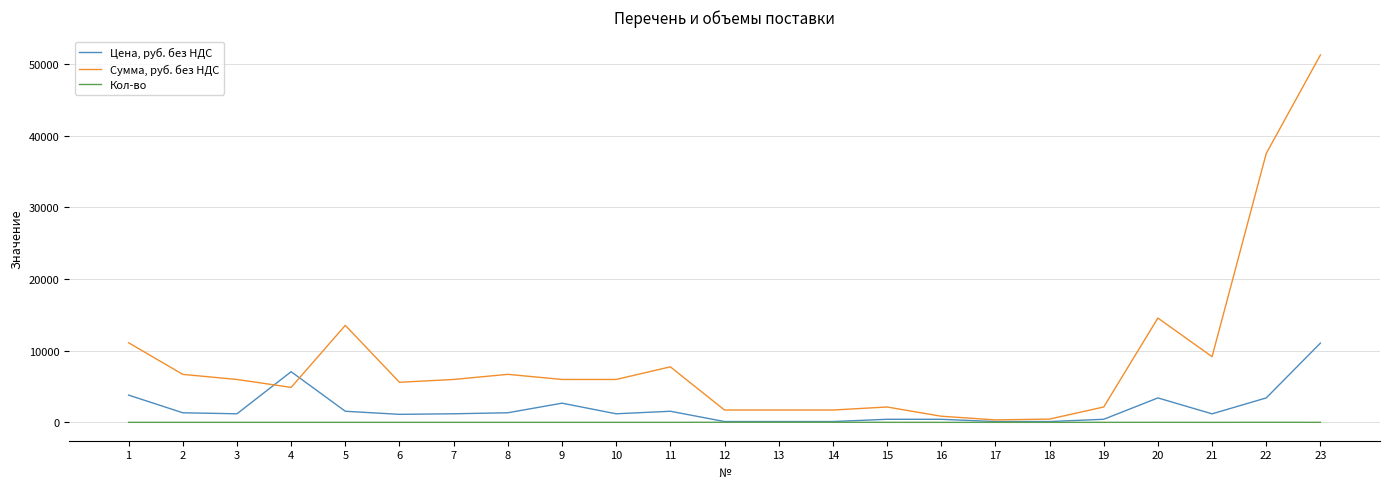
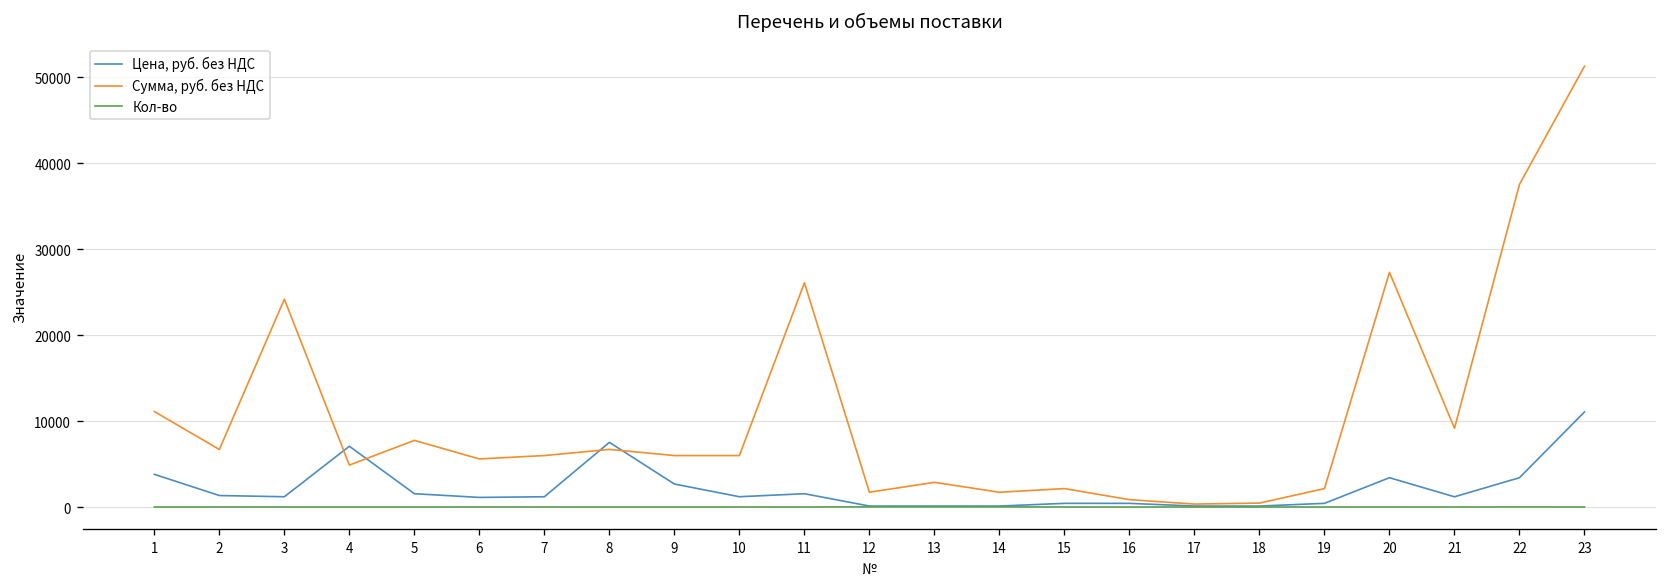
  {
    "Цена, руб. без НДС": {
      "1": 4000,
      "2": 1000,
      "3": 1000,
      "4": 7000,
      "5": 2000,
      "6": 1000,
      "7": 1000,
-     "8": 1000,
+     "8": 8000,
      "9": 3000,
      "10": 1000,
      "11": 2000,
      "15": 0,
      "16": 0,
      "19": 0,
      "20": 3000,
      "21": 1000,
      "22": 3000,
      "23": 11000
    },
    "Сумма, руб. без НДС": {
      "1": 11000,
      "2": 7000,
-     "3": 6000,
+     "3": 24000,
      "4": 5000,
-     "5": 14000,
+     "5": 8000,
      "6": 6000,
      "7": 6000,
      "8": 7000,
      "9": 6000,
      "10": 6000,
-     "11": 8000,
+     "11": 26000,
      "12": 2000,
-     "13": 2000,
+     "13": 3000,
      "14": 2000,
      "15": 2000,
      "16": 1000,
      "19": 2000,
-     "20": 15000,
+     "20": 27000,
      "21": 9000,
      "22": 38000,
      "23": 51000
    },
    "Кол-во": {
      "1": 0,
      "2": 0,
      "3": 0,
      "4": 0,
      "5": 0,
      "6": 0,
      "7": 0,
      "8": 0,
      "9": 0,
      "10": 0,
      "11": 0,
      "15": 0,
      "16": 0,
      "19": 0,
      "20": 0,
      "21": 0,
      "22": 0,
      "23": 0
    }
  }
